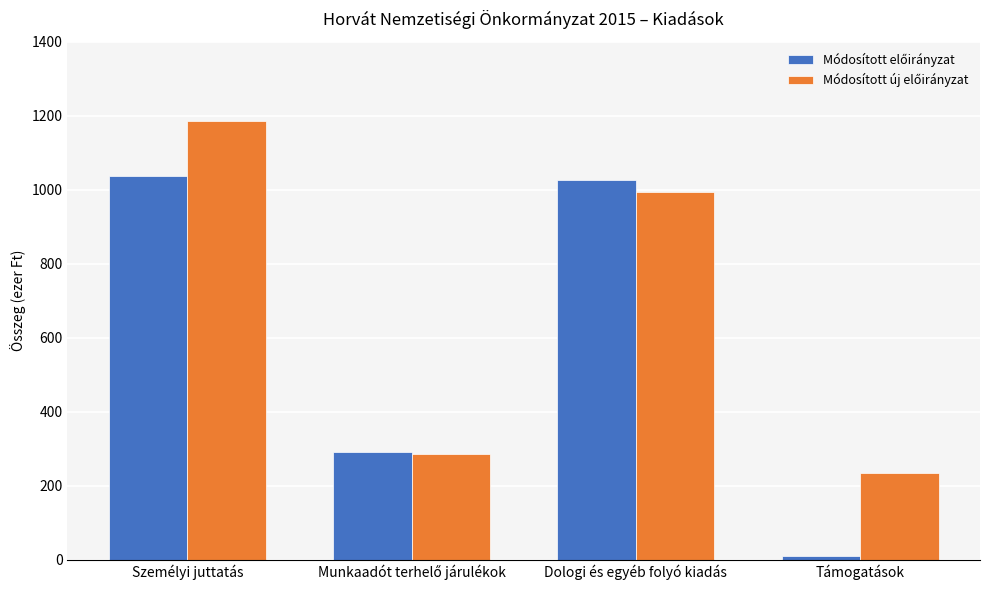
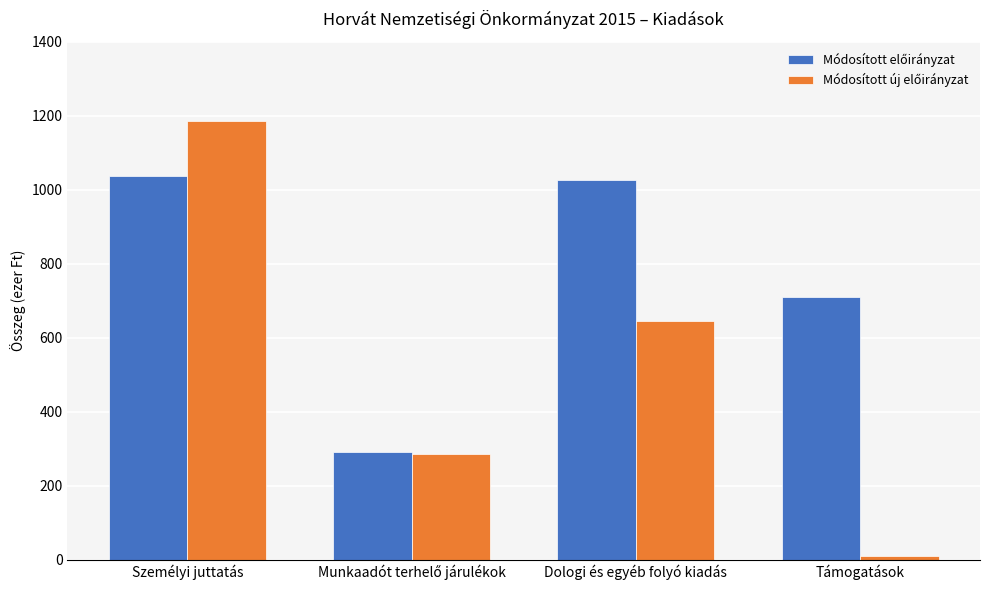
  {
    "Módosított előirányzat": {
      "Személyi juttatás": 1040,
      "Munkaadót terhelő járulékok": 290,
      "Dologi és egyéb folyó kiadás": 1030,
-     "Támogatások": 10
+     "Támogatások": 710
    },
    "Módosított új előirányzat": {
      "Személyi juttatás": 1190,
      "Munkaadót terhelő járulékok": 290,
-     "Dologi és egyéb folyó kiadás": 990,
-     "Támogatások": 230
+     "Dologi és egyéb folyó kiadás": 640,
+     "Támogatások": 10
    }
  }
